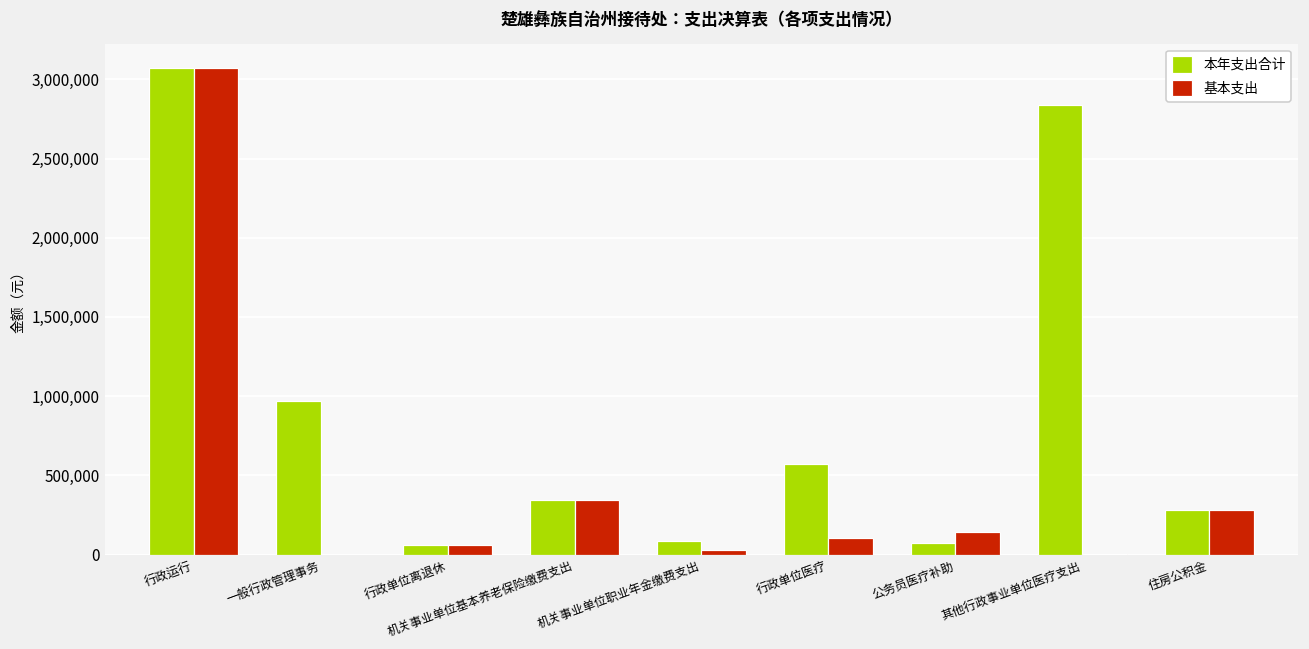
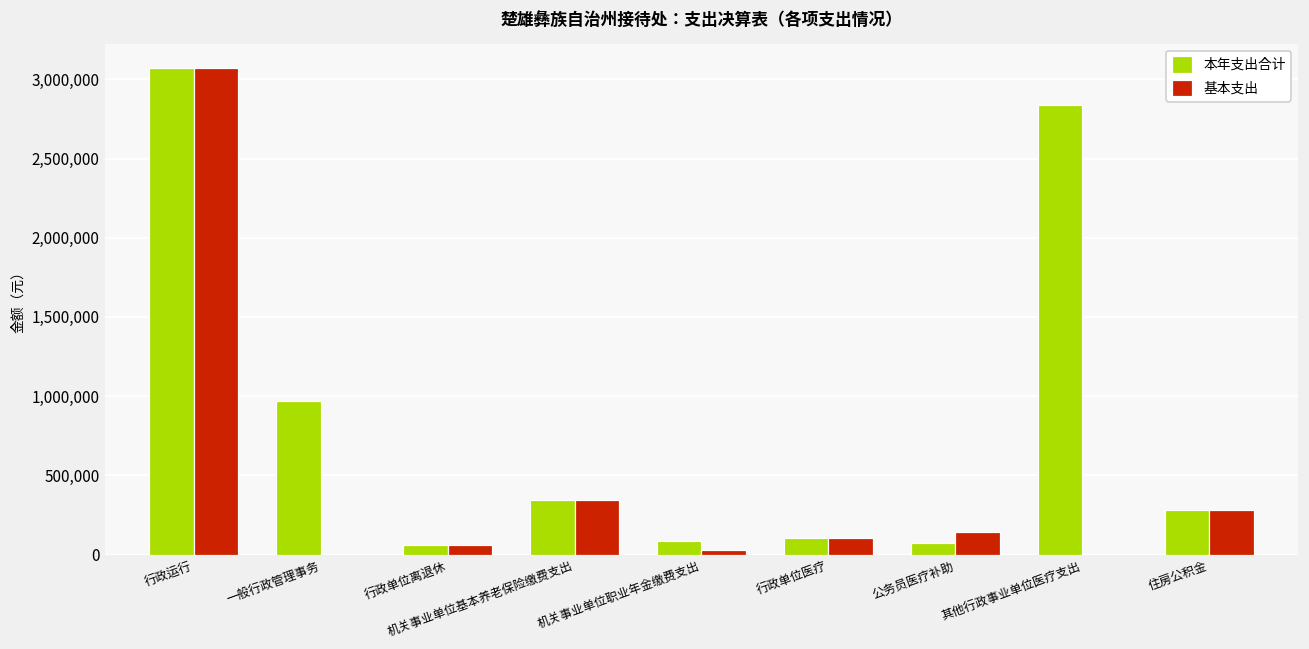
  {
    "本年支出合计": {
      "行政运行": "3,070,000",
      "一般行政管理事务": "970,000",
      "行政单位离退休": "60,000",
      "机关事业单位基本养老保险缴费支出": "350,000",
      "机关事业单位职业年金缴费支出": "90,000",
-     "行政单位医疗": "570,000",
+     "行政单位医疗": "110,000",
      "公务员医疗补助": "70,000",
      "其他行政事业单位医疗支出": "2,840,000",
      "住房公积金": "280,000"
    },
    "基本支出": {
      "行政运行": "3,070,000",
      "一般行政管理事务": "0",
      "行政单位离退休": "60,000",
      "机关事业单位基本养老保险缴费支出": "350,000",
      "机关事业单位职业年金缴费支出": "30,000",
      "行政单位医疗": "110,000",
      "公务员医疗补助": "140,000",
      "住房公积金": "280,000"
    }
  }
